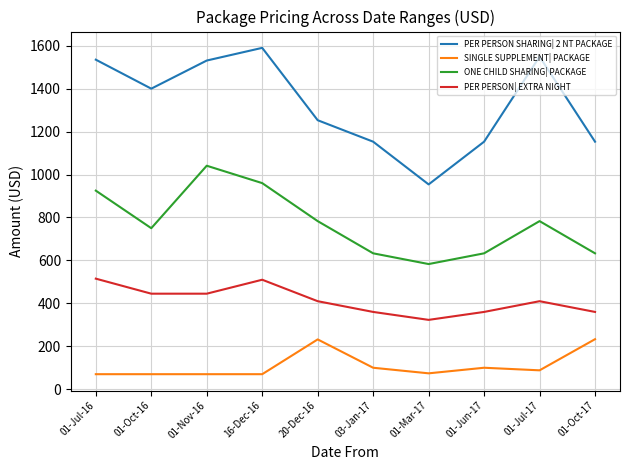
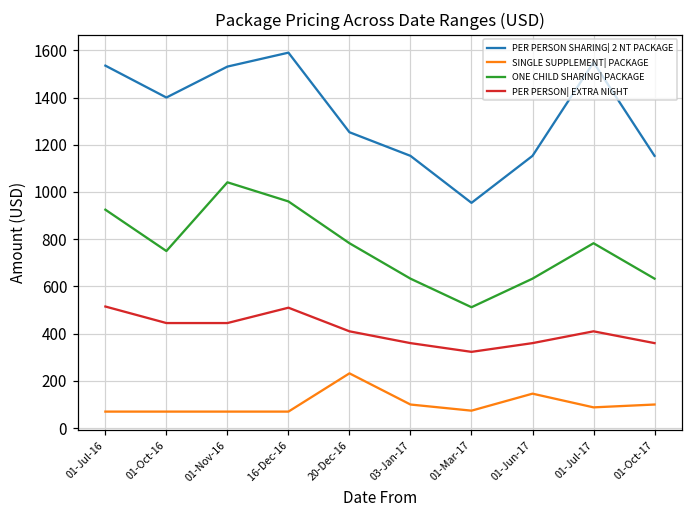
  {
    "PER PERSON SHARING| 2 NT PACKAGE": {
      "01-Jul-16": 1540,
      "01-Oct-16": 1400,
      "01-Nov-16": 1530,
      "16-Dec-16": 1590,
      "20-Dec-16": 1250,
      "03-Jan-17": 1150,
      "01-Mar-17": 950,
      "01-Jun-17": 1150,
      "01-Oct-17": 1150
    },
    "SINGLE SUPPLEMENT| PACKAGE": {
      "01-Jul-16": 70,
      "01-Oct-16": 70,
      "01-Nov-16": 70,
      "16-Dec-16": 70,
      "20-Dec-16": 230,
      "03-Jan-17": 100,
      "01-Mar-17": 70,
-     "01-Jun-17": 100,
+     "01-Jun-17": 150,
      "01-Jul-17": 90,
-     "01-Oct-17": 230
+     "01-Oct-17": 100
    },
    "ONE CHILD SHARING| PACKAGE": {
      "01-Jul-16": 930,
      "01-Oct-16": 750,
      "01-Nov-16": 1040,
      "16-Dec-16": 960,
      "20-Dec-16": 780,
      "03-Jan-17": 630,
-     "01-Mar-17": 580,
+     "01-Mar-17": 510,
      "01-Jun-17": 630,
      "01-Jul-17": 780,
      "01-Oct-17": 630
    },
    "PER PERSON| EXTRA NIGHT": {
      "01-Jul-16": 520,
      "01-Oct-16": 450,
      "01-Nov-16": 450,
      "16-Dec-16": 510,
      "20-Dec-16": 410,
      "03-Jan-17": 360,
      "01-Mar-17": 320,
      "01-Jun-17": 360,
      "01-Jul-17": 410,
      "01-Oct-17": 360
    }
  }
